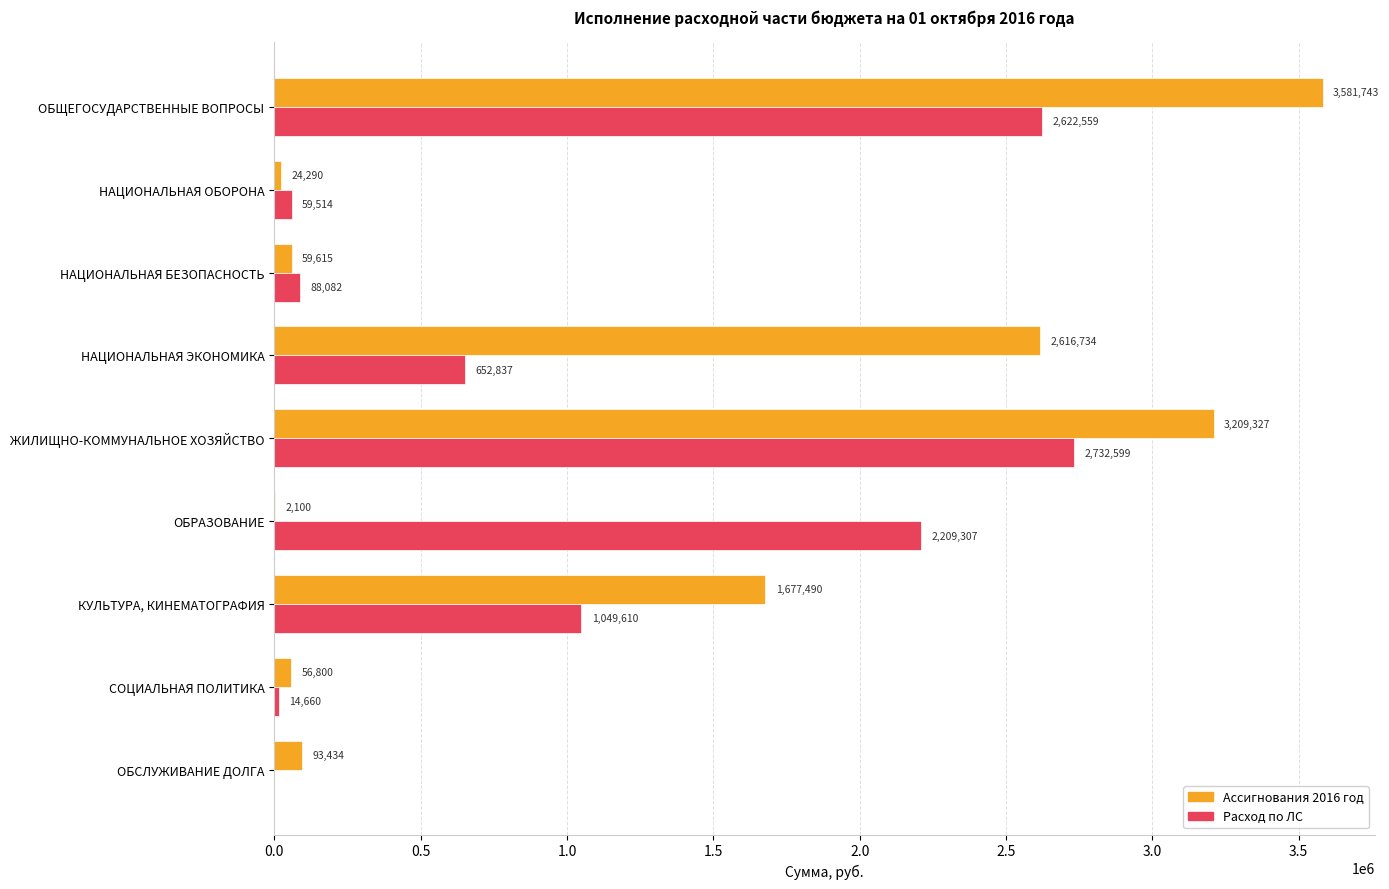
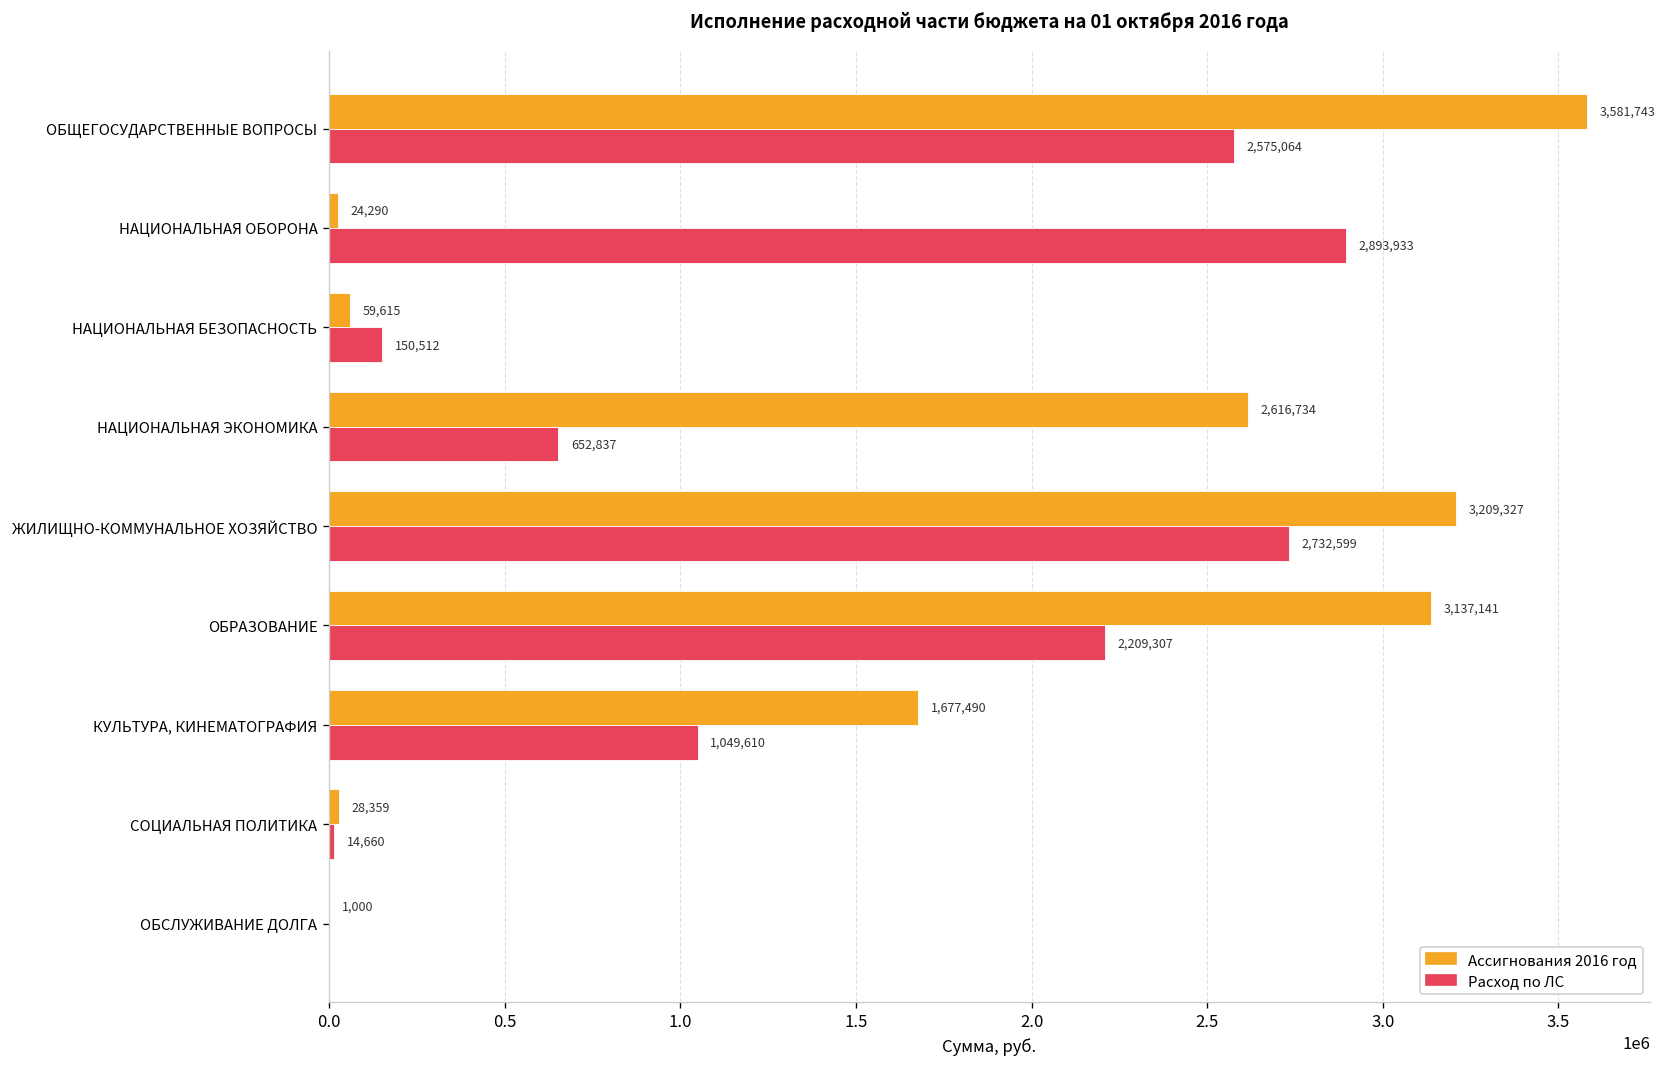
  {
    "Ассигнования 2016 год": {
      "ОБЩЕГОСУДАРСТВЕННЫЕ ВОПРОСЫ": "3,581,743",
      "НАЦИОНАЛЬНАЯ ОБОРОНА": "24,290",
      "НАЦИОНАЛЬНАЯ БЕЗОПАСНОСТЬ": "59,615",
      "НАЦИОНАЛЬНАЯ ЭКОНОМИКА": "2,616,734",
      "ЖИЛИЩНО-КОММУНАЛЬНОЕ ХОЗЯЙСТВО": "3,209,327",
-     "ОБРАЗОВАНИЕ": "2,100",
+     "ОБРАЗОВАНИЕ": "3,137,141",
      "КУЛЬТУРА, КИНЕМАТОГРАФИЯ": "1,677,490",
-     "СОЦИАЛЬНАЯ ПОЛИТИКА": "56,800",
-     "ОБСЛУЖИВАНИЕ ДОЛГА": "93,434"
+     "СОЦИАЛЬНАЯ ПОЛИТИКА": "28,359",
+     "ОБСЛУЖИВАНИЕ ДОЛГА": "1,000"
    },
    "Расход по ЛС": {
-     "ОБЩЕГОСУДАРСТВЕННЫЕ ВОПРОСЫ": "2,622,559",
-     "НАЦИОНАЛЬНАЯ ОБОРОНА": "59,514",
-     "НАЦИОНАЛЬНАЯ БЕЗОПАСНОСТЬ": "88,082",
+     "ОБЩЕГОСУДАРСТВЕННЫЕ ВОПРОСЫ": "2,575,064",
+     "НАЦИОНАЛЬНАЯ ОБОРОНА": "2,893,933",
+     "НАЦИОНАЛЬНАЯ БЕЗОПАСНОСТЬ": "150,512",
      "НАЦИОНАЛЬНАЯ ЭКОНОМИКА": "652,837",
      "ЖИЛИЩНО-КОММУНАЛЬНОЕ ХОЗЯЙСТВО": "2,732,599",
      "ОБРАЗОВАНИЕ": "2,209,307",
      "КУЛЬТУРА, КИНЕМАТОГРАФИЯ": "1,049,610",
      "СОЦИАЛЬНАЯ ПОЛИТИКА": "14,660"
    }
  }
